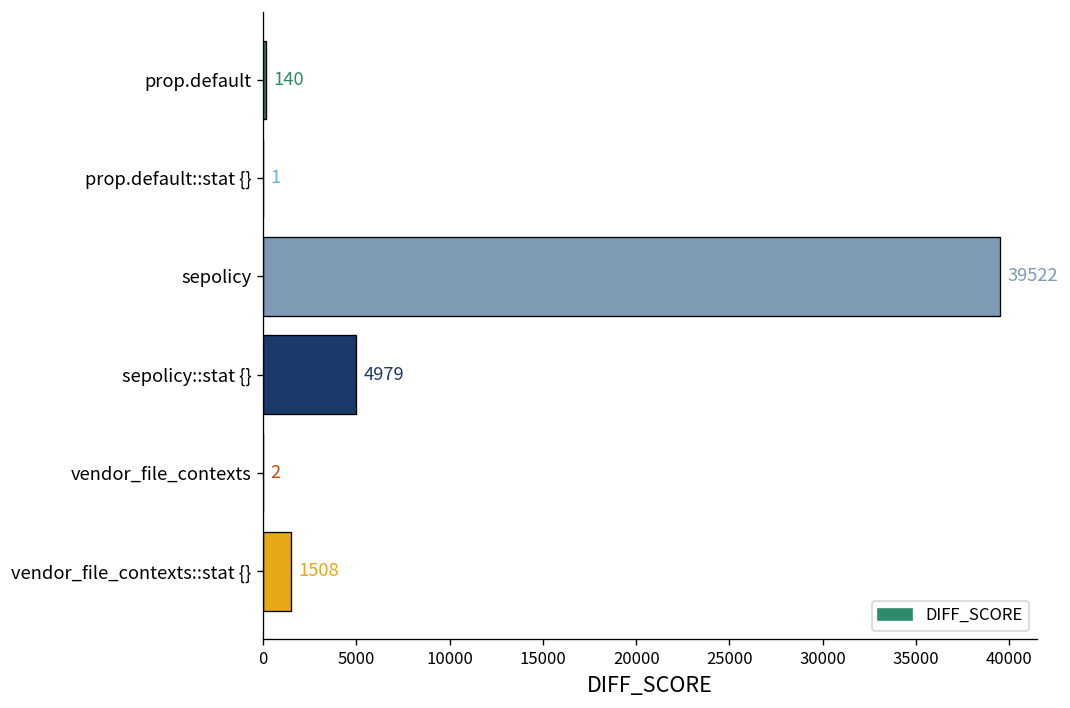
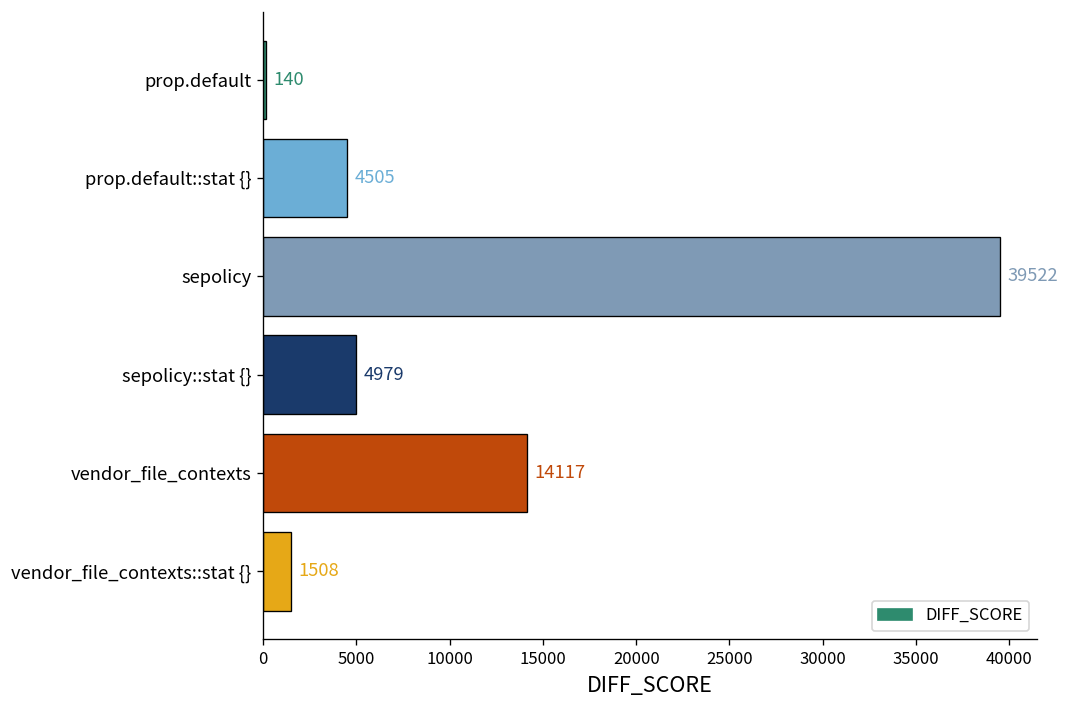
  {
    "prop.default": 140,
-   "prop.default::stat {}": 1,
+   "prop.default::stat {}": 4505,
    "sepolicy": 39522,
    "sepolicy::stat {}": 4979,
-   "vendor_file_contexts": 2,
+   "vendor_file_contexts": 14117,
    "vendor_file_contexts::stat {}": 1508
  }
